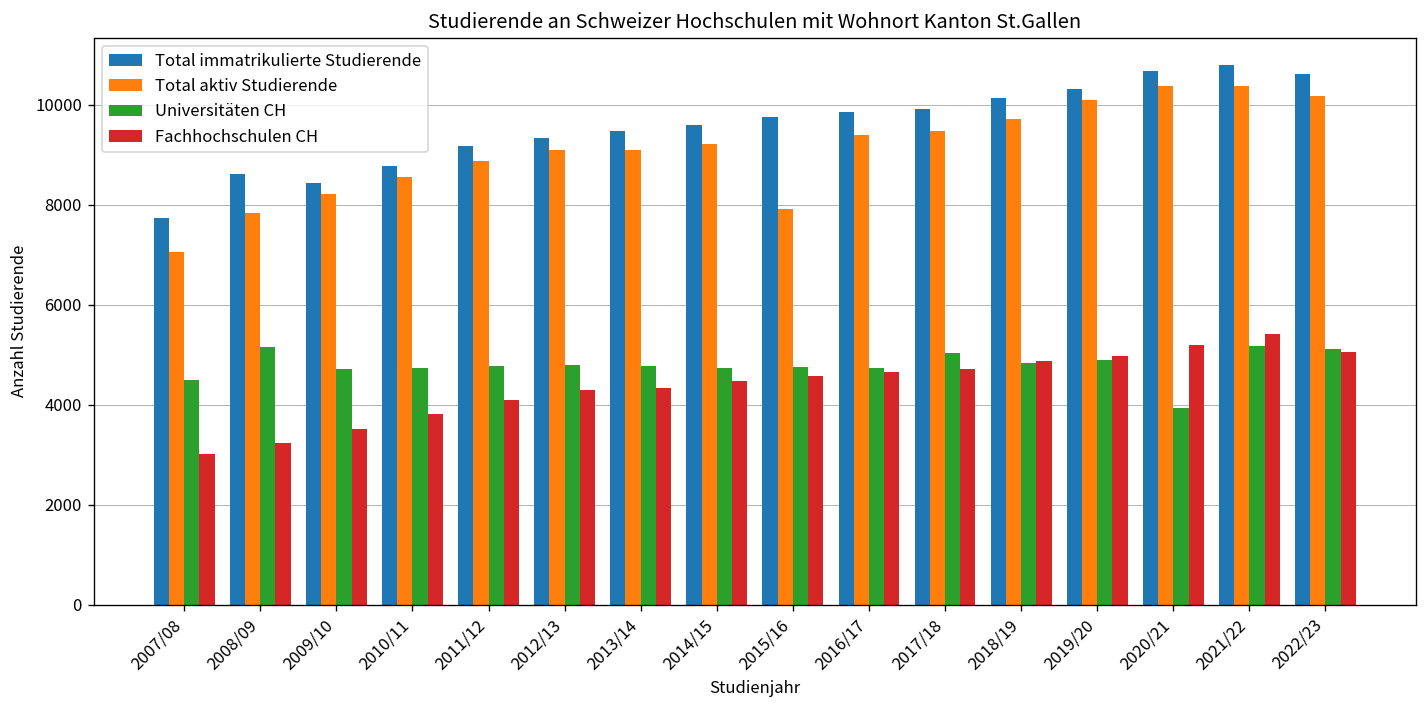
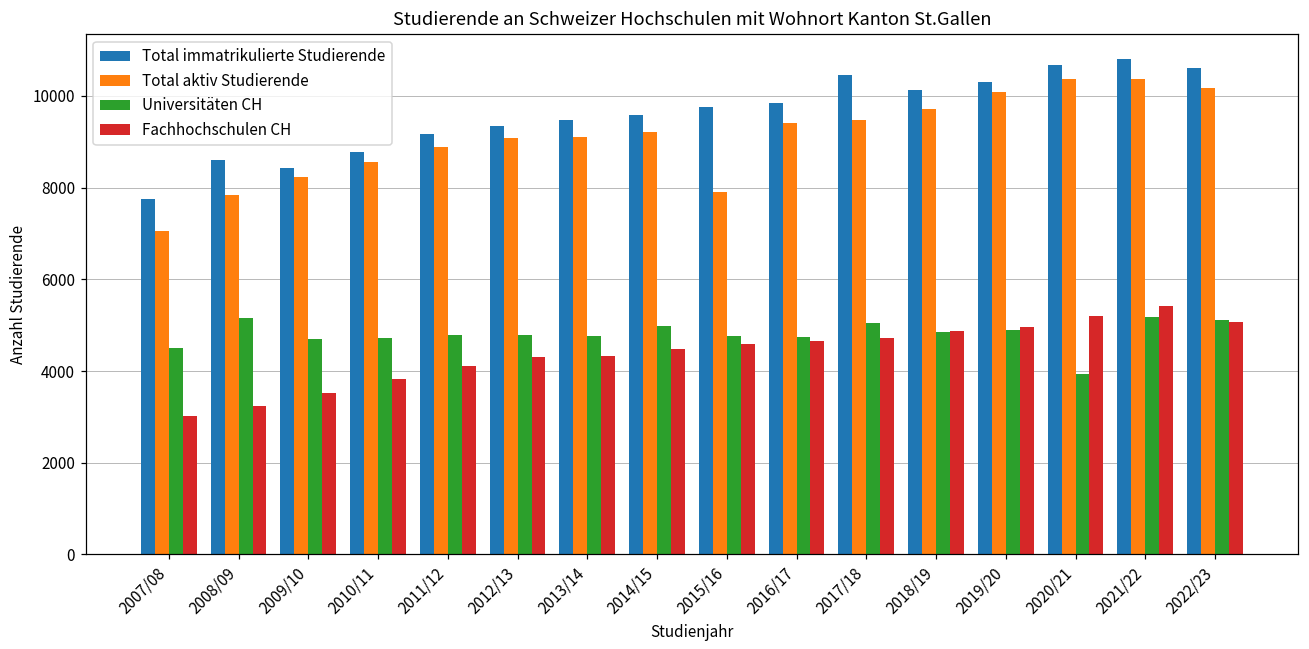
  {
    "Total immatrikulierte Studierende": {
      "2007/08": 7700,
      "2008/09": 8600,
      "2009/10": 8400,
      "2010/11": 8800,
      "2011/12": 9200,
      "2012/13": 9300,
      "2013/14": 9500,
      "2014/15": 9600,
      "2015/16": 9800,
      "2016/17": 9900,
-     "2017/18": 9900,
+     "2017/18": 10400,
      "2018/19": 10100,
      "2019/20": 10300,
      "2020/21": 10700,
      "2021/22": 10800,
      "2022/23": 10600
    },
    "Total aktiv Studierende": {
      "2007/08": 7100,
      "2008/09": 7800,
      "2009/10": 8200,
      "2010/11": 8600,
      "2011/12": 8900,
      "2012/13": 9100,
      "2013/14": 9100,
      "2014/15": 9200,
      "2015/16": 7900,
      "2016/17": 9400,
      "2017/18": 9500,
      "2018/19": 9700,
      "2019/20": 10100,
      "2020/21": 10400,
      "2021/22": 10400,
      "2022/23": 10200
    },
    "Universitäten CH": {
      "2007/08": 4500,
      "2008/09": 5200,
      "2009/10": 4700,
      "2010/11": 4700,
      "2011/12": 4800,
      "2012/13": 4800,
      "2013/14": 4800,
-     "2014/15": 4700,
+     "2014/15": 5000,
      "2015/16": 4800,
      "2016/17": 4700,
      "2017/18": 5000,
      "2018/19": 4800,
      "2019/20": 4900,
      "2020/21": 3900,
      "2021/22": 5200,
      "2022/23": 5100
    },
    "Fachhochschulen CH": {
      "2007/08": 3000,
      "2008/09": 3200,
      "2009/10": 3500,
      "2010/11": 3800,
      "2011/12": 4100,
      "2012/13": 4300,
      "2013/14": 4300,
      "2014/15": 4500,
      "2015/16": 4600,
      "2016/17": 4700,
      "2017/18": 4700,
      "2018/19": 4900,
      "2019/20": 5000,
      "2020/21": 5200,
      "2021/22": 5400,
      "2022/23": 5100
    }
  }
